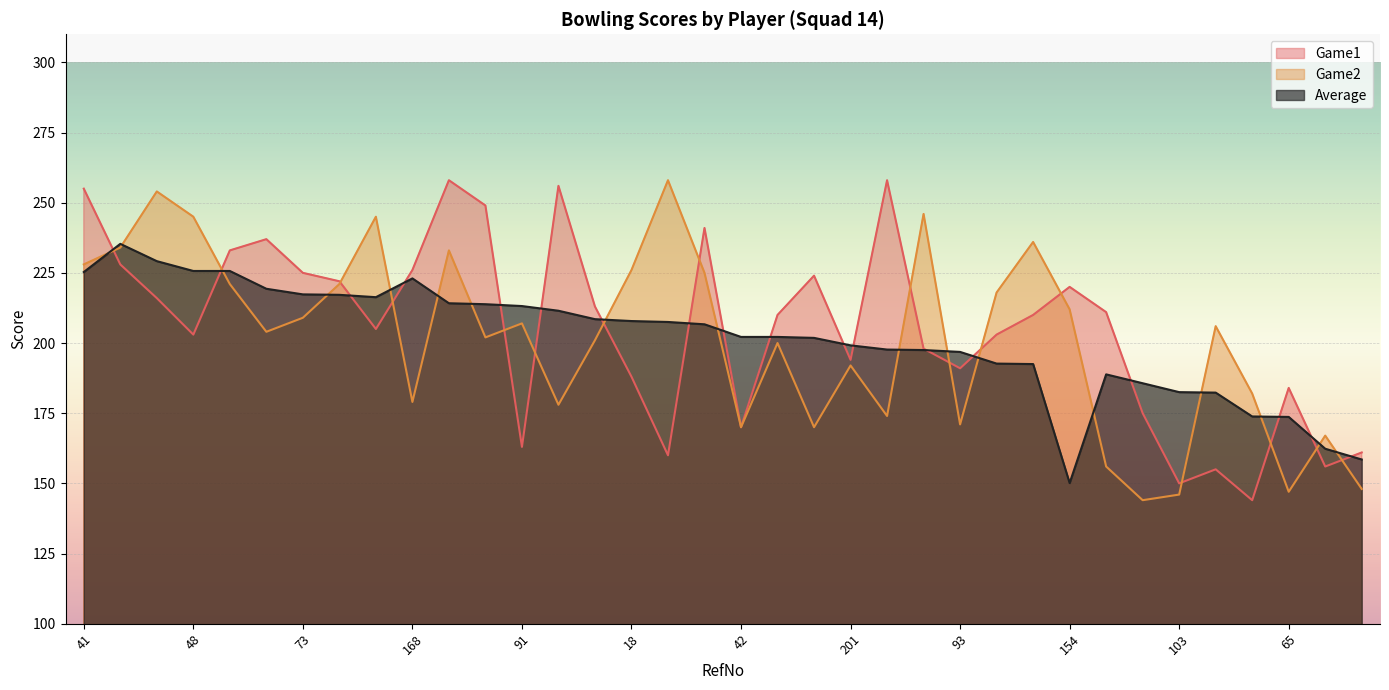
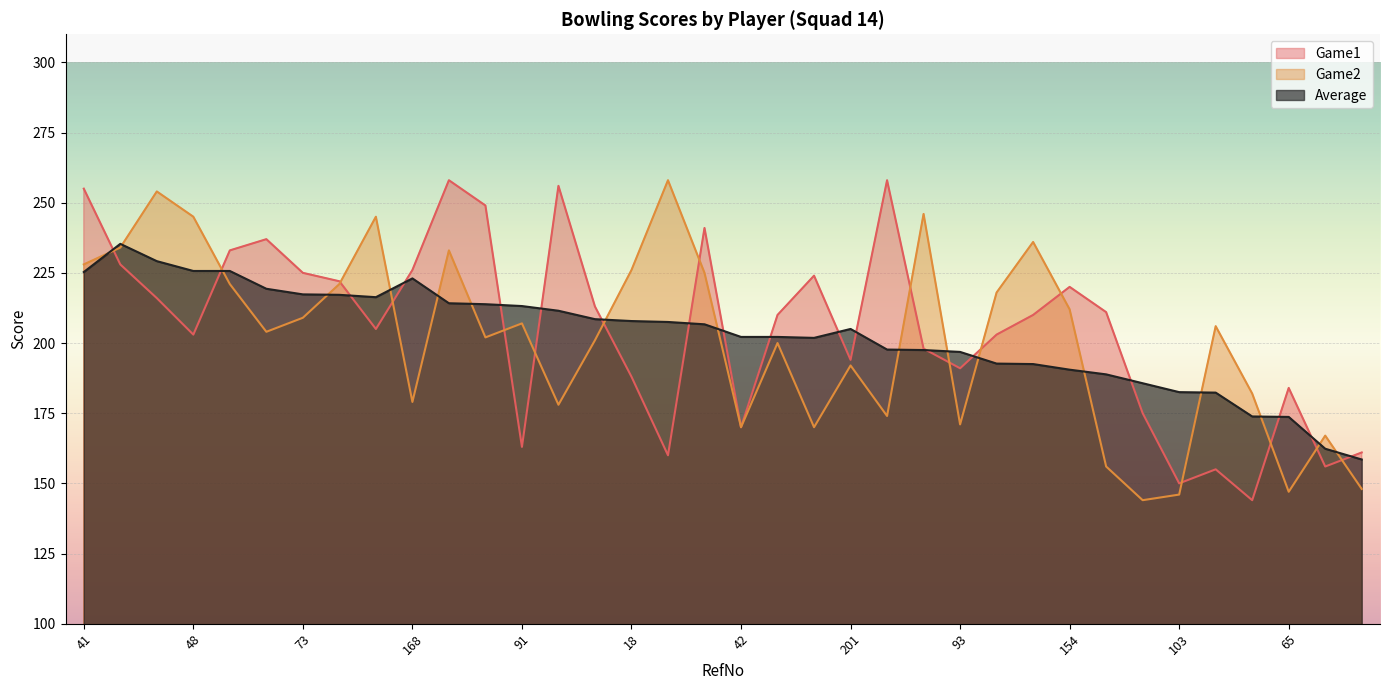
  {
    "Average": {
      "41": 225,
      "48": 226,
      "73": 217,
      "168": 223,
      "91": 213,
      "18": 208,
      "42": 202,
-     "201": 199,
+     "201": 205,
      "93": 197,
-     "154": 150,
+     "154": 191,
      "103": 183,
      "65": 174
    }
  }
